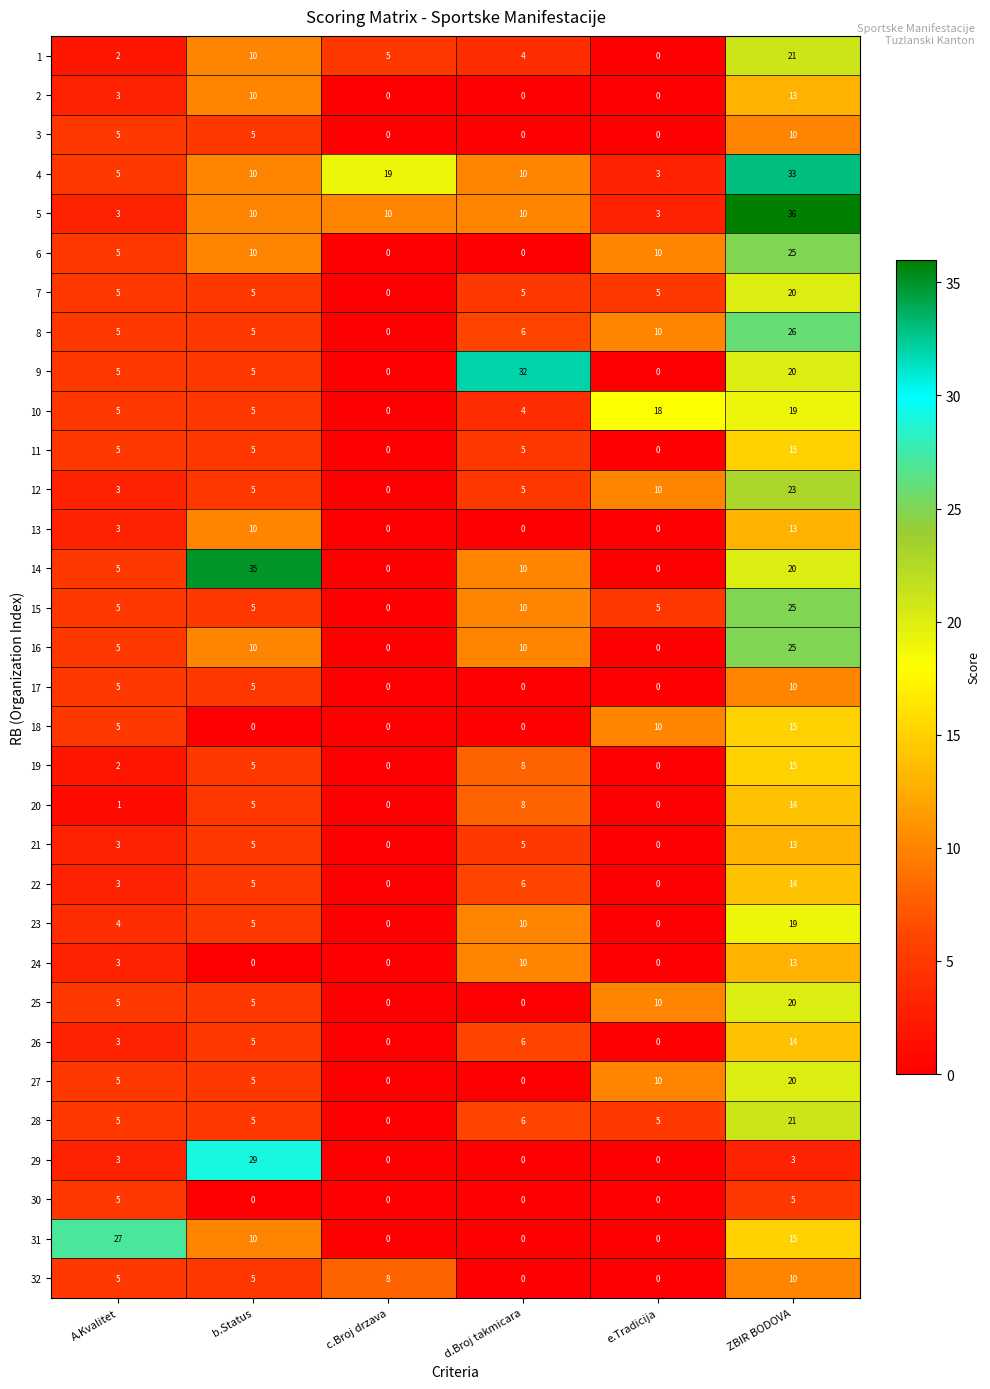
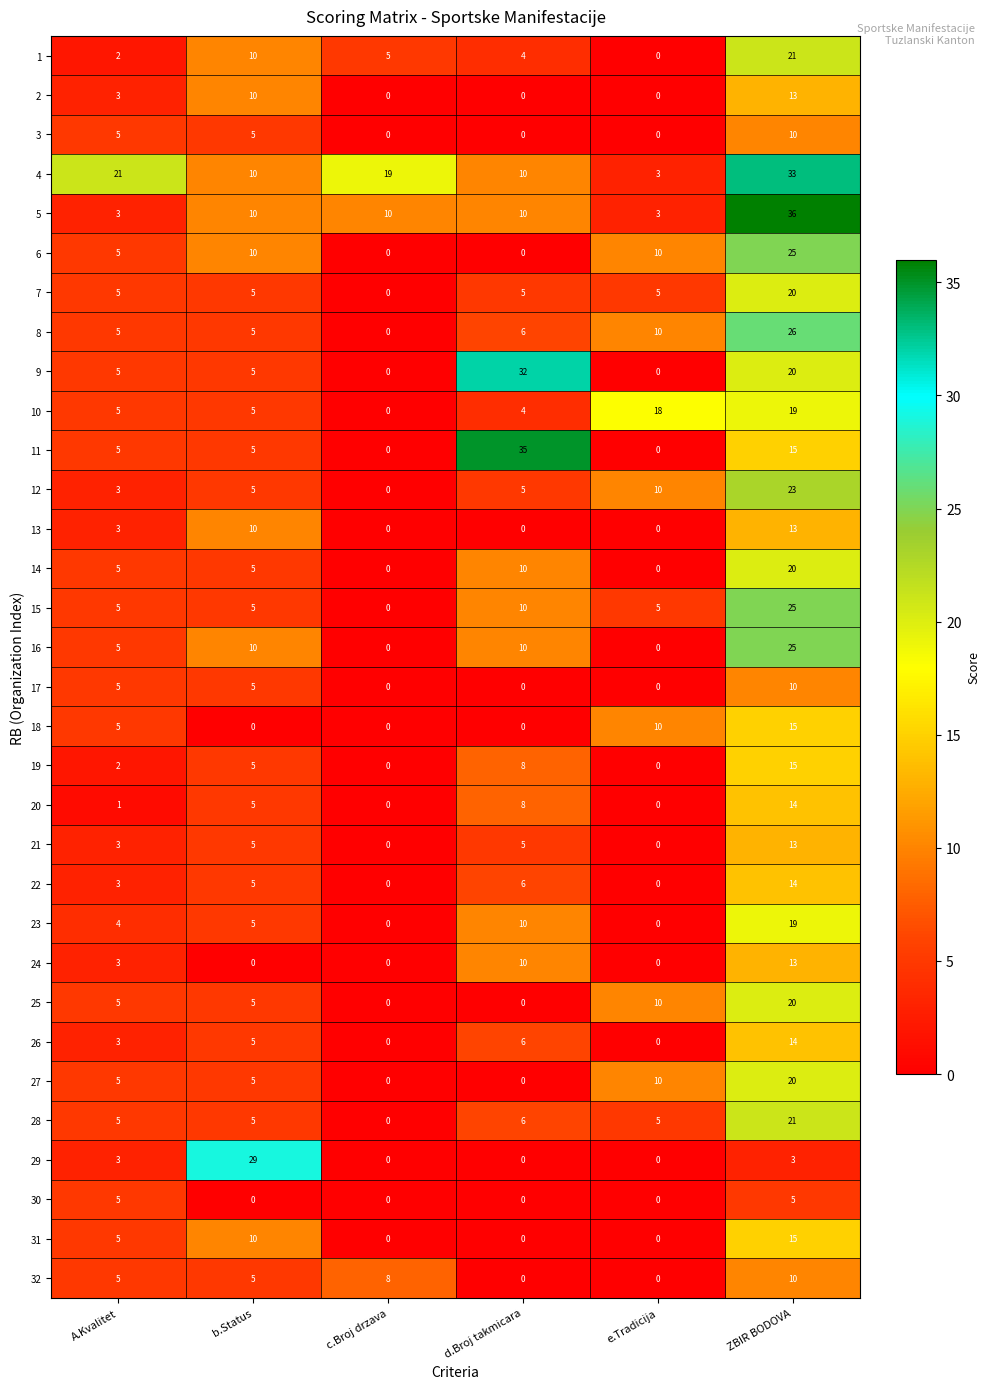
  {
    "1": {
      "A.Kvalitet": 2,
      "b.Status": 10,
      "c.Broj drzava": 5,
      "d.Broj takmicara": 4,
      "e.Tradicija": 0,
      "ZBIR BODOVA": 21
    },
    "2": {
      "A.Kvalitet": 3,
      "b.Status": 10,
      "c.Broj drzava": 0,
      "d.Broj takmicara": 0,
      "e.Tradicija": 0,
      "ZBIR BODOVA": 13
    },
    "3": {
      "A.Kvalitet": 5,
      "b.Status": 5,
      "c.Broj drzava": 0,
      "d.Broj takmicara": 0,
      "e.Tradicija": 0,
      "ZBIR BODOVA": 10
    },
    "4": {
-     "A.Kvalitet": 5,
+     "A.Kvalitet": 21,
      "b.Status": 10,
      "c.Broj drzava": 19,
      "d.Broj takmicara": 10,
      "e.Tradicija": 3,
      "ZBIR BODOVA": 33
    },
    "5": {
      "A.Kvalitet": 3,
      "b.Status": 10,
      "c.Broj drzava": 10,
      "d.Broj takmicara": 10,
      "e.Tradicija": 3,
      "ZBIR BODOVA": 36
    },
    "6": {
      "A.Kvalitet": 5,
      "b.Status": 10,
      "c.Broj drzava": 0,
      "d.Broj takmicara": 0,
      "e.Tradicija": 10,
      "ZBIR BODOVA": 25
    },
    "7": {
      "A.Kvalitet": 5,
      "b.Status": 5,
      "c.Broj drzava": 0,
      "d.Broj takmicara": 5,
      "e.Tradicija": 5,
      "ZBIR BODOVA": 20
    },
    "8": {
      "A.Kvalitet": 5,
      "b.Status": 5,
      "c.Broj drzava": 0,
      "d.Broj takmicara": 6,
      "e.Tradicija": 10,
      "ZBIR BODOVA": 26
    },
    "9": {
      "A.Kvalitet": 5,
      "b.Status": 5,
      "c.Broj drzava": 0,
      "d.Broj takmicara": 32,
      "e.Tradicija": 0,
      "ZBIR BODOVA": 20
    },
    "10": {
      "A.Kvalitet": 5,
      "b.Status": 5,
      "c.Broj drzava": 0,
      "d.Broj takmicara": 4,
      "e.Tradicija": 18,
      "ZBIR BODOVA": 19
    },
    "11": {
      "A.Kvalitet": 5,
      "b.Status": 5,
      "c.Broj drzava": 0,
-     "d.Broj takmicara": 5,
+     "d.Broj takmicara": 35,
      "e.Tradicija": 0,
      "ZBIR BODOVA": 15
    },
    "12": {
      "A.Kvalitet": 3,
      "b.Status": 5,
      "c.Broj drzava": 0,
      "d.Broj takmicara": 5,
      "e.Tradicija": 10,
      "ZBIR BODOVA": 23
    },
    "13": {
      "A.Kvalitet": 3,
      "b.Status": 10,
      "c.Broj drzava": 0,
      "d.Broj takmicara": 0,
      "e.Tradicija": 0,
      "ZBIR BODOVA": 13
    },
    "14": {
      "A.Kvalitet": 5,
-     "b.Status": 35,
+     "b.Status": 5,
      "c.Broj drzava": 0,
      "d.Broj takmicara": 10,
      "e.Tradicija": 0,
      "ZBIR BODOVA": 20
    },
    "15": {
      "A.Kvalitet": 5,
      "b.Status": 5,
      "c.Broj drzava": 0,
      "d.Broj takmicara": 10,
      "e.Tradicija": 5,
      "ZBIR BODOVA": 25
    },
    "16": {
      "A.Kvalitet": 5,
      "b.Status": 10,
      "c.Broj drzava": 0,
      "d.Broj takmicara": 10,
      "e.Tradicija": 0,
      "ZBIR BODOVA": 25
    },
    "17": {
      "A.Kvalitet": 5,
      "b.Status": 5,
      "c.Broj drzava": 0,
      "d.Broj takmicara": 0,
      "e.Tradicija": 0,
      "ZBIR BODOVA": 10
    },
    "18": {
      "A.Kvalitet": 5,
      "b.Status": 0,
      "c.Broj drzava": 0,
      "d.Broj takmicara": 0,
      "e.Tradicija": 10,
      "ZBIR BODOVA": 15
    },
    "19": {
      "A.Kvalitet": 2,
      "b.Status": 5,
      "c.Broj drzava": 0,
      "d.Broj takmicara": 8,
      "e.Tradicija": 0,
      "ZBIR BODOVA": 15
    },
    "20": {
      "A.Kvalitet": 1,
      "b.Status": 5,
      "c.Broj drzava": 0,
      "d.Broj takmicara": 8,
      "e.Tradicija": 0,
      "ZBIR BODOVA": 14
    },
    "21": {
      "A.Kvalitet": 3,
      "b.Status": 5,
      "c.Broj drzava": 0,
      "d.Broj takmicara": 5,
      "e.Tradicija": 0,
      "ZBIR BODOVA": 13
    },
    "22": {
      "A.Kvalitet": 3,
      "b.Status": 5,
      "c.Broj drzava": 0,
      "d.Broj takmicara": 6,
      "e.Tradicija": 0,
      "ZBIR BODOVA": 14
    },
    "23": {
      "A.Kvalitet": 4,
      "b.Status": 5,
      "c.Broj drzava": 0,
      "d.Broj takmicara": 10,
      "e.Tradicija": 0,
      "ZBIR BODOVA": 19
    },
    "24": {
      "A.Kvalitet": 3,
      "b.Status": 0,
      "c.Broj drzava": 0,
      "d.Broj takmicara": 10,
      "e.Tradicija": 0,
      "ZBIR BODOVA": 13
    },
    "25": {
      "A.Kvalitet": 5,
      "b.Status": 5,
      "c.Broj drzava": 0,
      "d.Broj takmicara": 0,
      "e.Tradicija": 10,
      "ZBIR BODOVA": 20
    },
    "26": {
      "A.Kvalitet": 3,
      "b.Status": 5,
      "c.Broj drzava": 0,
      "d.Broj takmicara": 6,
      "e.Tradicija": 0,
      "ZBIR BODOVA": 14
    },
    "27": {
      "A.Kvalitet": 5,
      "b.Status": 5,
      "c.Broj drzava": 0,
      "d.Broj takmicara": 0,
      "e.Tradicija": 10,
      "ZBIR BODOVA": 20
    },
    "28": {
      "A.Kvalitet": 5,
      "b.Status": 5,
      "c.Broj drzava": 0,
      "d.Broj takmicara": 6,
      "e.Tradicija": 5,
      "ZBIR BODOVA": 21
    },
    "29": {
      "A.Kvalitet": 3,
      "b.Status": 29,
      "c.Broj drzava": 0,
      "d.Broj takmicara": 0,
      "e.Tradicija": 0,
      "ZBIR BODOVA": 3
    },
    "30": {
      "A.Kvalitet": 5,
      "b.Status": 0,
      "c.Broj drzava": 0,
      "d.Broj takmicara": 0,
      "e.Tradicija": 0,
      "ZBIR BODOVA": 5
    },
    "31": {
-     "A.Kvalitet": 27,
+     "A.Kvalitet": 5,
      "b.Status": 10,
      "c.Broj drzava": 0,
      "d.Broj takmicara": 0,
      "e.Tradicija": 0,
      "ZBIR BODOVA": 15
    },
    "32": {
      "A.Kvalitet": 5,
      "b.Status": 5,
      "c.Broj drzava": 8,
      "d.Broj takmicara": 0,
      "e.Tradicija": 0,
      "ZBIR BODOVA": 10
    }
  }
